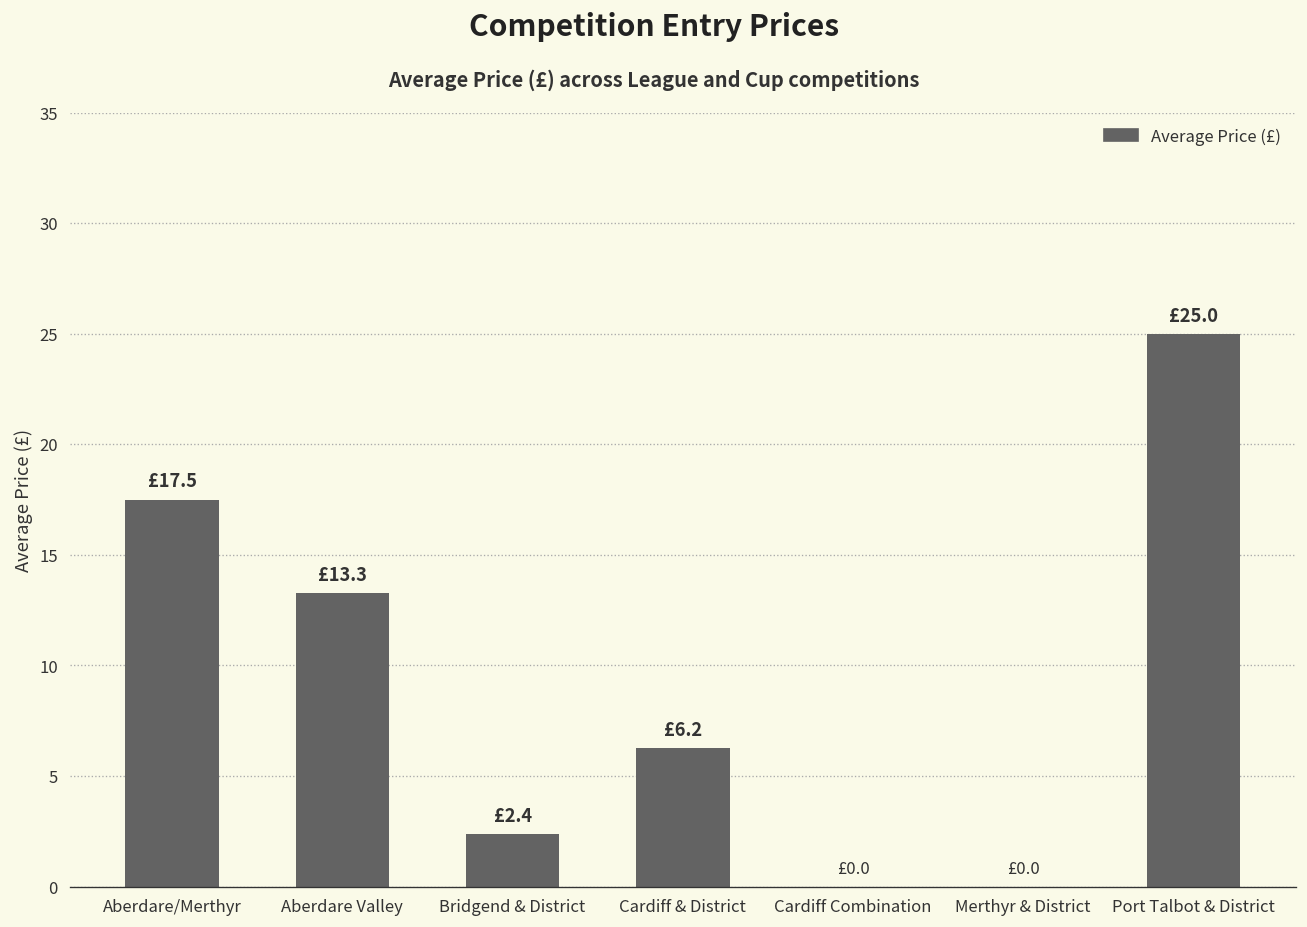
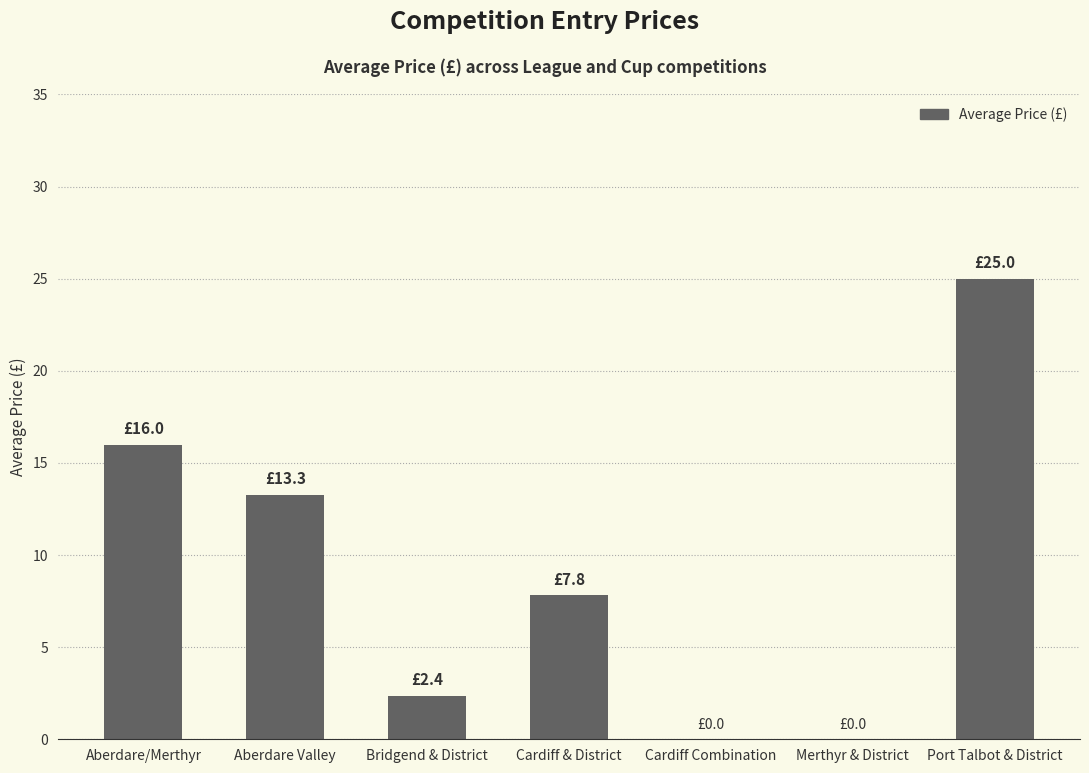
  {
-   "Aberdare/Merthyr": "£17.5",
+   "Aberdare/Merthyr": "£16.0",
    "Aberdare Valley": "£13.3",
    "Bridgend & District": "£2.4",
-   "Cardiff & District": "£6.2",
+   "Cardiff & District": "£7.8",
    "Cardiff Combination": "£0.0",
    "Merthyr & District": "£0.0",
    "Port Talbot & District": "£25.0"
  }
